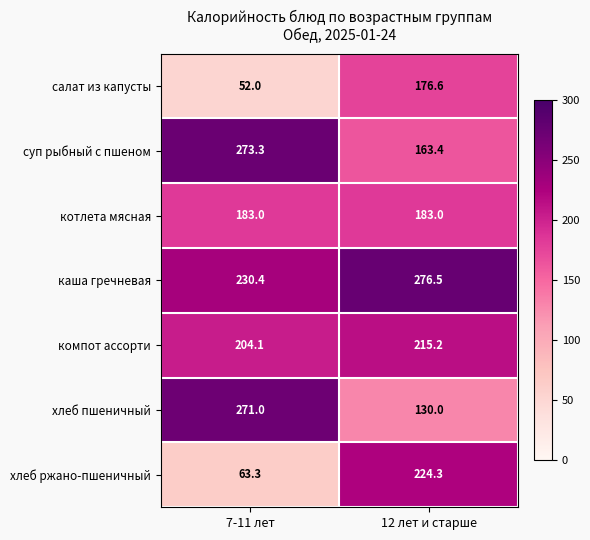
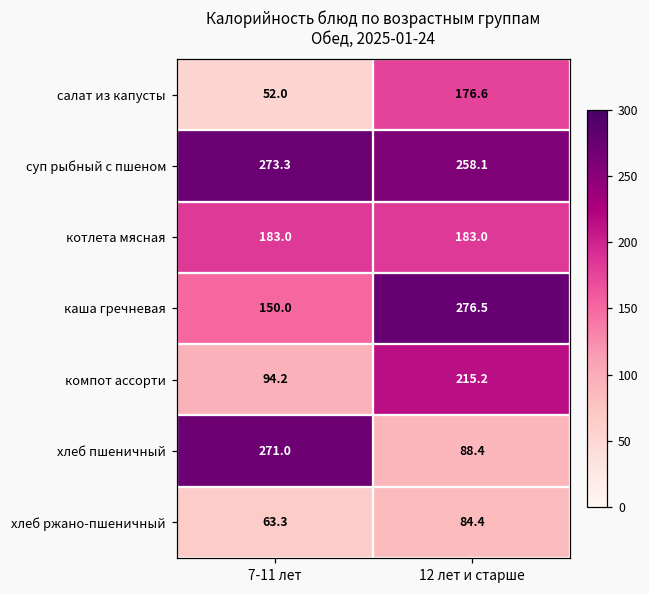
  {
    "салат из капусты": {
      "7-11 лет": 52.0,
      "12 лет и старше": 176.6
    },
    "суп рыбный с пшеном": {
      "7-11 лет": 273.3,
-     "12 лет и старше": 163.4
+     "12 лет и старше": 258.1
    },
    "котлета мясная": {
      "7-11 лет": 183.0,
      "12 лет и старше": 183.0
    },
    "каша гречневая": {
-     "7-11 лет": 230.4,
+     "7-11 лет": 150.0,
      "12 лет и старше": 276.5
    },
    "компот ассорти": {
-     "7-11 лет": 204.1,
+     "7-11 лет": 94.2,
      "12 лет и старше": 215.2
    },
    "хлеб пшеничный": {
      "7-11 лет": 271.0,
-     "12 лет и старше": 130.0
+     "12 лет и старше": 88.4
    },
    "хлеб ржано-пшеничный": {
      "7-11 лет": 63.3,
-     "12 лет и старше": 224.3
+     "12 лет и старше": 84.4
    }
  }
